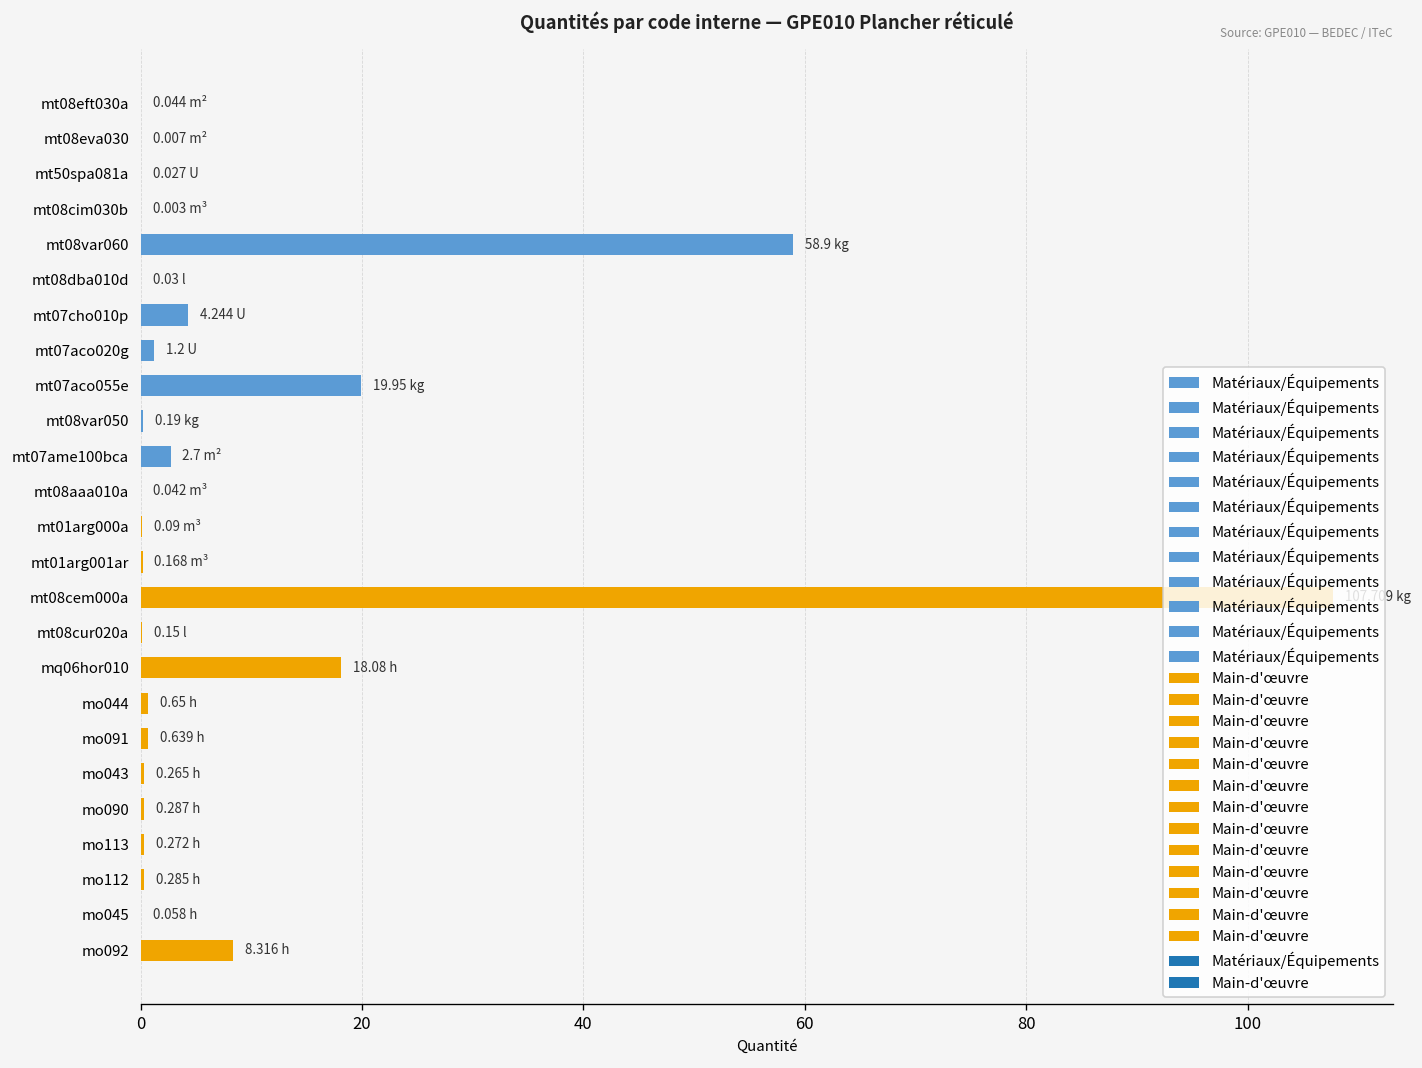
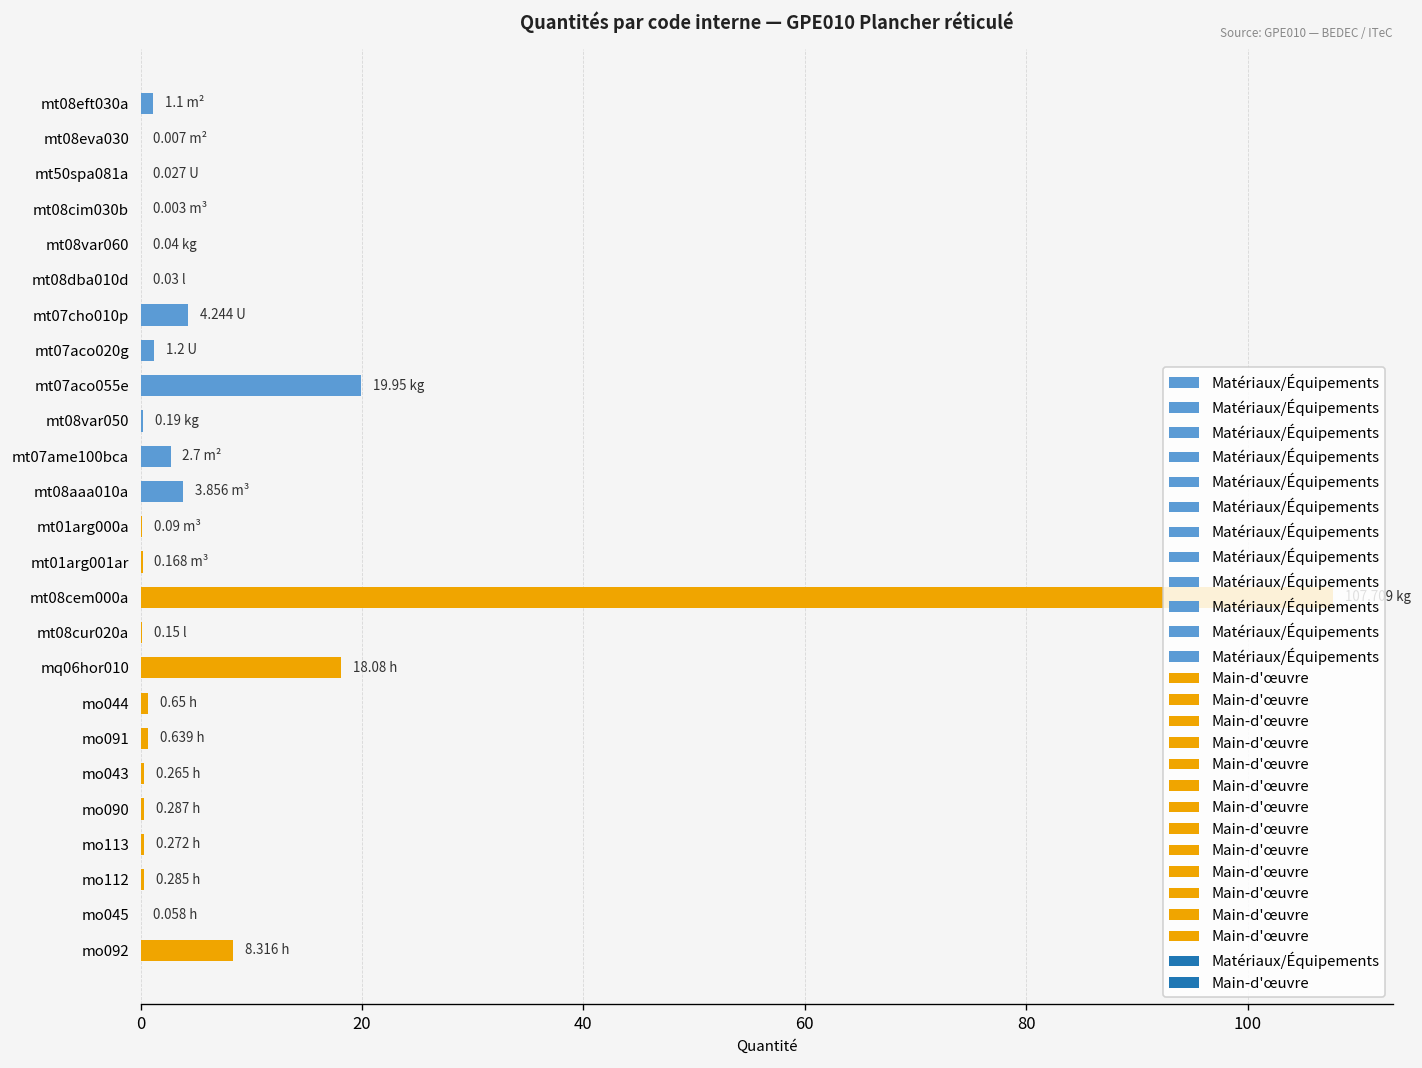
  {
-   "mt08eft030a": 0.044,
+   "mt08eft030a": 1.1,
    "mt08eva030": 0.007,
    "mt50spa081a": 0.027,
    "mt08cim030b": 0.003,
-   "mt08var060": 58.9,
+   "mt08var060": 0.04,
    "mt08dba010d": 0.03,
    "mt07cho010p": 4.244,
    "mt07aco020g": 1.2,
    "mt07aco055e": 19.95,
    "mt08var050": 0.19,
    "mt07ame100bca": 2.7,
-   "mt08aaa010a": 0.042,
+   "mt08aaa010a": 3.856,
    "mt01arg000a": 0.09,
    "mt01arg001ar": 0.168,
    "mt08cur020a": 0.15,
    "mq06hor010": 18.08,
    "mo044": 0.65,
    "mo091": 0.639,
    "mo043": 0.265,
    "mo090": 0.287,
    "mo113": 0.272,
    "mo112": 0.285,
    "mo045": 0.058,
    "mo092": 8.316
  }
